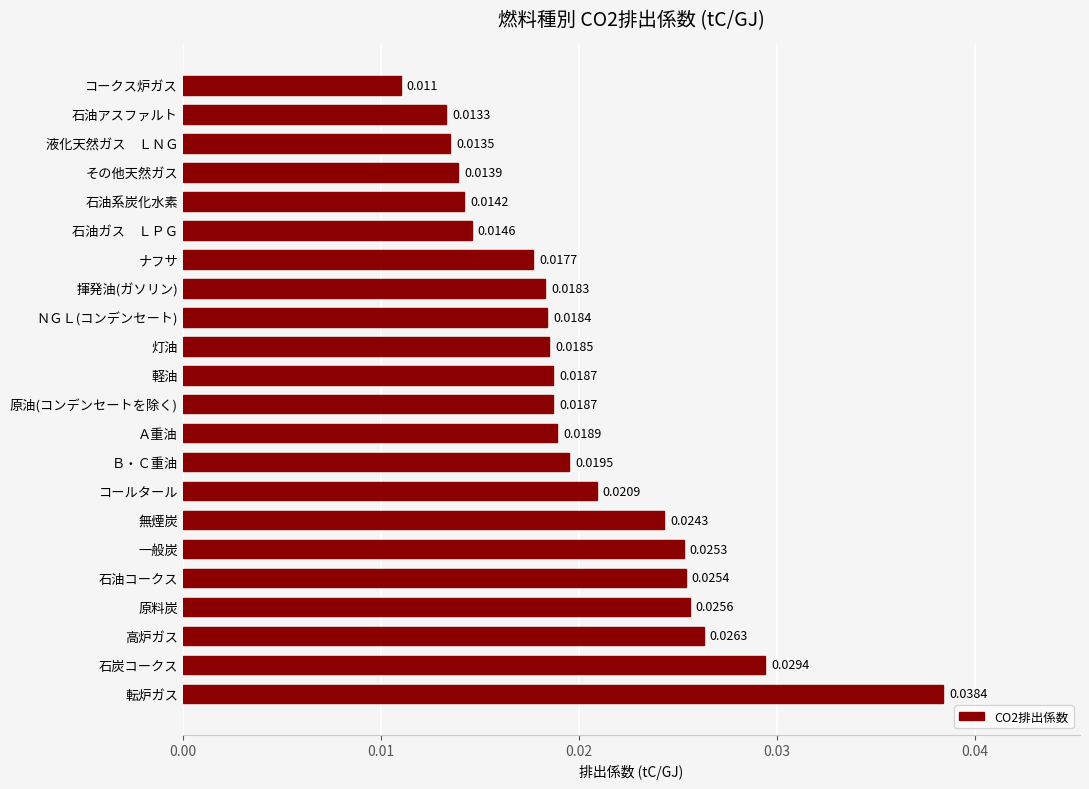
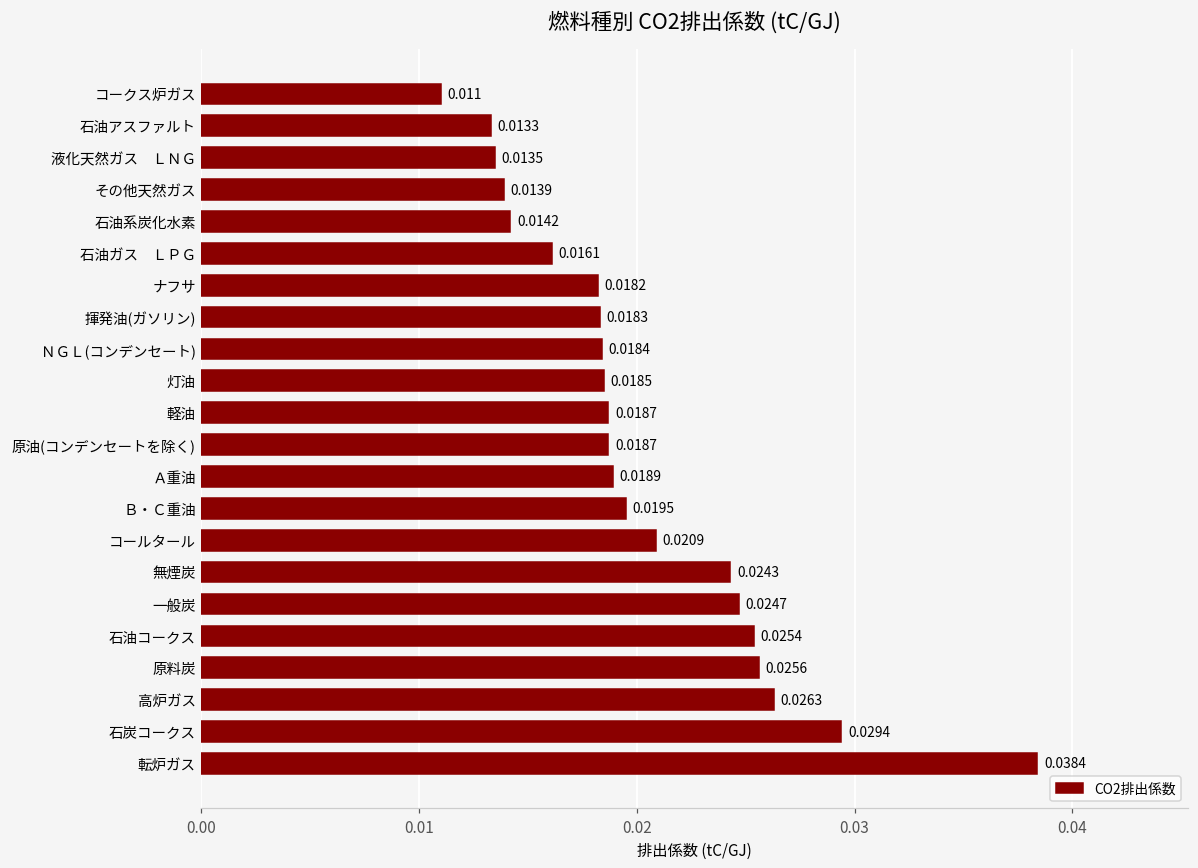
  {
    "コークス炉ガス": 0.011,
    "石油アスファルト": 0.0133,
    "液化天然ガス ＬＮＧ": 0.0135,
    "その他天然ガス": 0.0139,
    "石油系炭化水素": 0.0142,
-   "石油ガス ＬＰＧ": 0.0146,
-   "ナフサ": 0.0177,
+   "石油ガス ＬＰＧ": 0.0161,
+   "ナフサ": 0.0182,
    "揮発油(ガソリン)": 0.0183,
    "ＮＧＬ(コンデンセート)": 0.0184,
    "灯油": 0.0185,
    "軽油": 0.0187,
    "原油(コンデンセートを除く)": 0.0187,
    "Ａ重油": 0.0189,
    "Ｂ・Ｃ重油": 0.0195,
    "コールタール": 0.0209,
    "無煙炭": 0.0243,
-   "一般炭": 0.0253,
+   "一般炭": 0.0247,
    "石油コークス": 0.0254,
    "原料炭": 0.0256,
    "高炉ガス": 0.0263,
    "石炭コークス": 0.0294,
    "転炉ガス": 0.0384
  }
